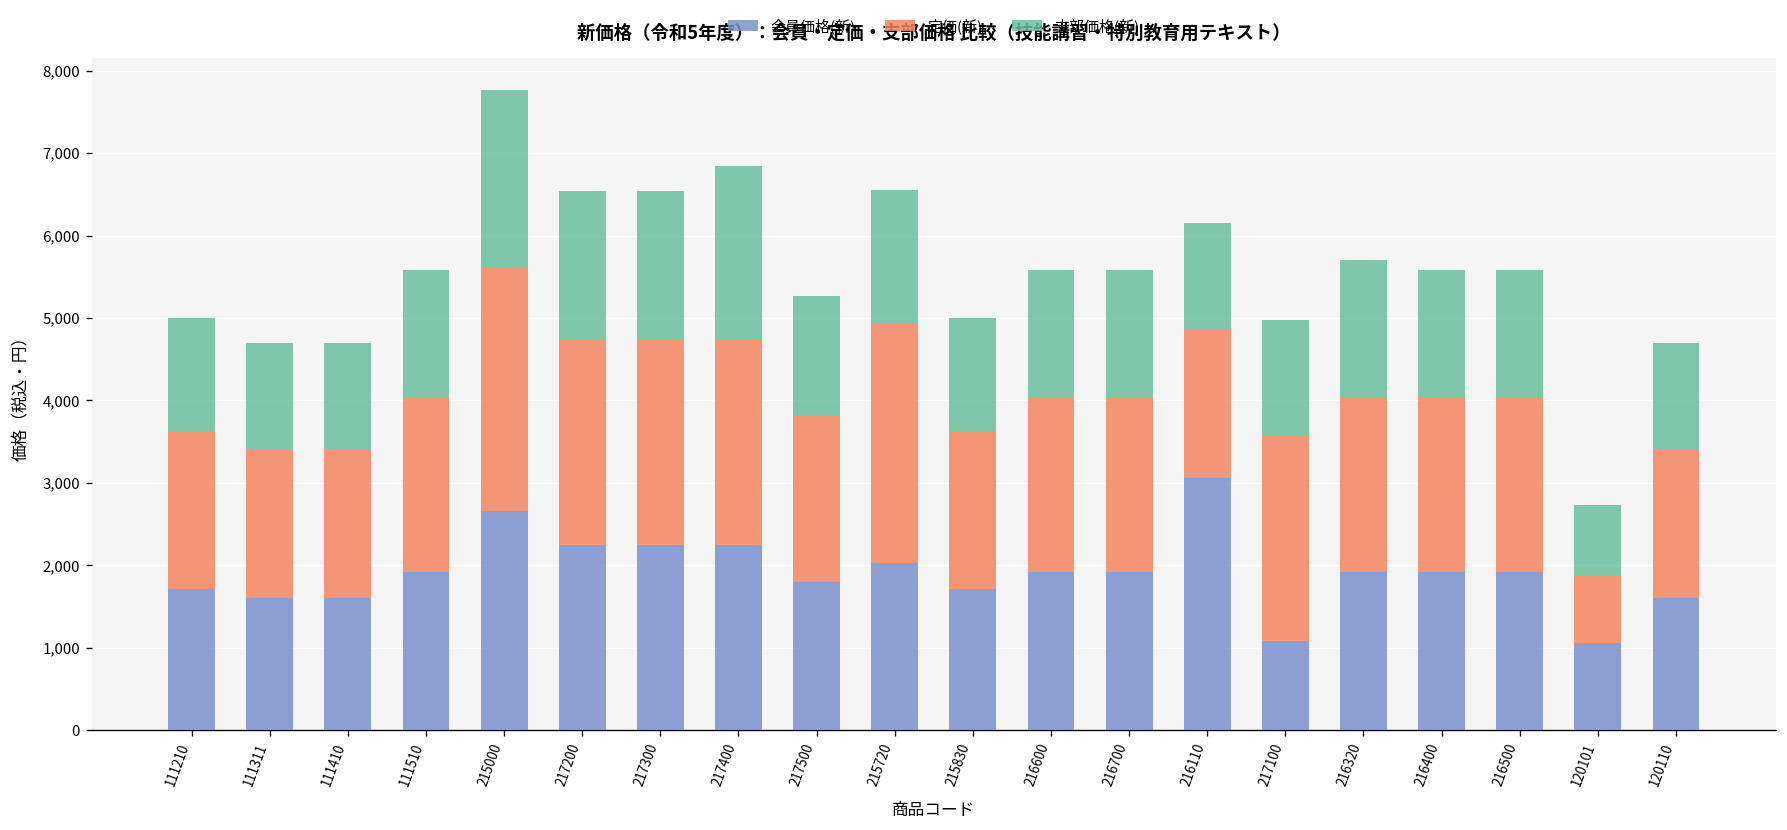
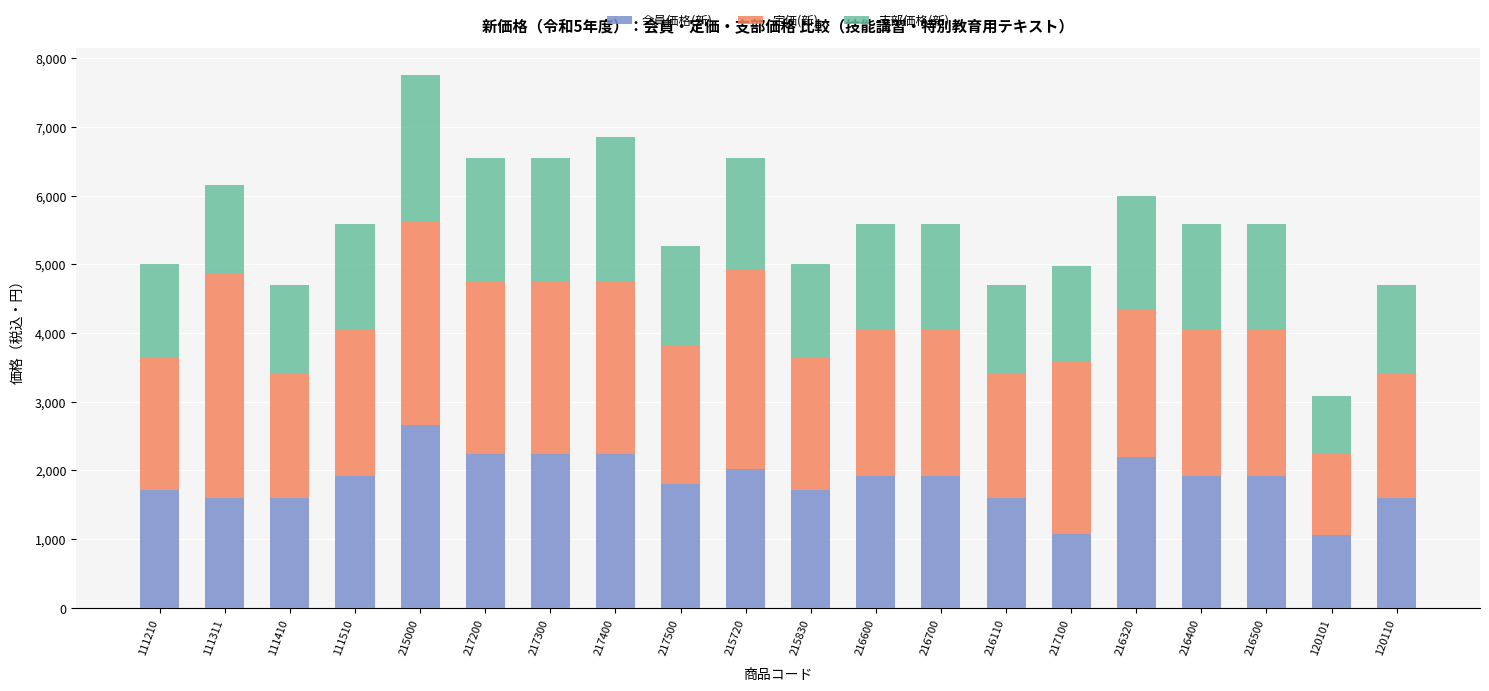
  {
    "会員価格(新)": {
      "111210": "1,700",
      "111311": "1,600",
      "111410": "1,600",
      "111510": "1,900",
      "215000": "2,700",
      "217200": "2,200",
      "217300": "2,200",
      "217400": "2,200",
      "217500": "1,800",
      "215720": "2,000",
      "215830": "1,700",
      "216600": "1,900",
      "216700": "1,900",
-     "216110": "3,100",
+     "216110": "1,600",
      "217100": "1,100",
-     "216320": "1,900",
+     "216320": "2,200",
      "216400": "1,900",
      "216500": "1,900",
      "120101": "1,100",
      "120110": "1,600"
    },
    "定価(新)": {
      "111210": "1,900",
-     "111311": "1,800",
+     "111311": "3,300",
      "111410": "1,800",
      "111510": "2,100",
      "215000": "3,000",
      "217200": "2,500",
      "217300": "2,500",
      "217400": "2,500",
      "217500": "2,000",
      "215720": "2,900",
      "215830": "1,900",
      "216600": "2,100",
      "216700": "2,100",
      "216110": "1,800",
      "217100": "2,500",
      "216320": "2,100",
      "216400": "2,100",
      "216500": "2,100",
-     "120101": "800",
+     "120101": "1,200",
      "120110": "1,800"
    },
    "支部価格(新)": {
      "111210": "1,400",
      "111311": "1,300",
      "111410": "1,300",
      "111510": "1,500",
      "215000": "2,100",
      "217200": "1,800",
      "217300": "1,800",
      "217400": "2,100",
      "217500": "1,500",
      "215720": "1,600",
      "215830": "1,400",
      "216600": "1,500",
      "216700": "1,500",
      "216110": "1,300",
      "217100": "1,400",
      "216320": "1,700",
      "216400": "1,500",
      "216500": "1,500",
      "120101": "900",
      "120110": "1,300"
    }
  }
